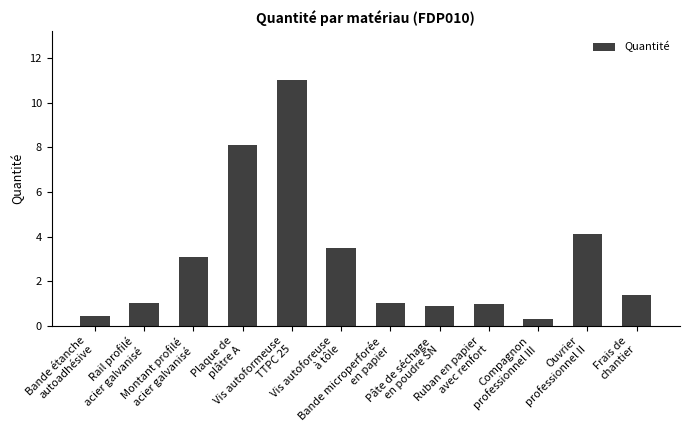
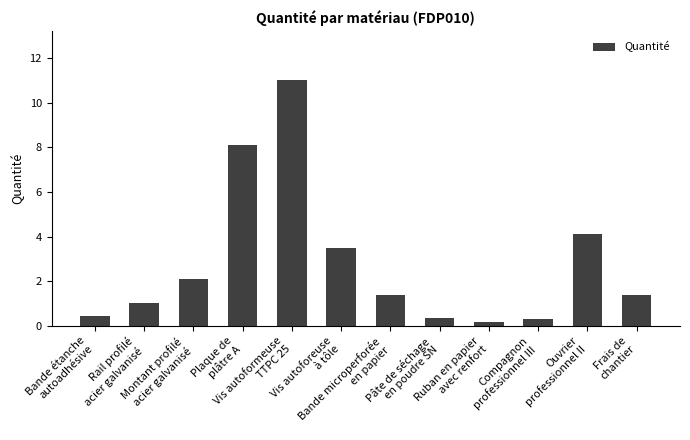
  {
    "Bande étanche autoadhésive": 0.5,
    "Rail profilé acier galvanisé": 1.0,
-   "Montant profilé acier galvanisé": 3.1,
+   "Montant profilé acier galvanisé": 2.1,
    "Plaque de plâtre A": 8.1,
    "Vis autoformeuse TTPC 25": 11.0,
    "Vis autoforeuse à tôle": 3.5,
-   "Bande microperforée en papier": 1.0,
-   "Pâte de séchage en poudre SN": 0.9,
-   "Ruban en papier avec renfort": 1.0,
+   "Bande microperforée en papier": 1.4,
+   "Pâte de séchage en poudre SN": 0.3,
+   "Ruban en papier avec renfort": 0.2,
    "Compagnon professionnel III": 0.3,
    "Ouvrier professionnel II": 4.1,
    "Frais de chantier": 1.4
  }
